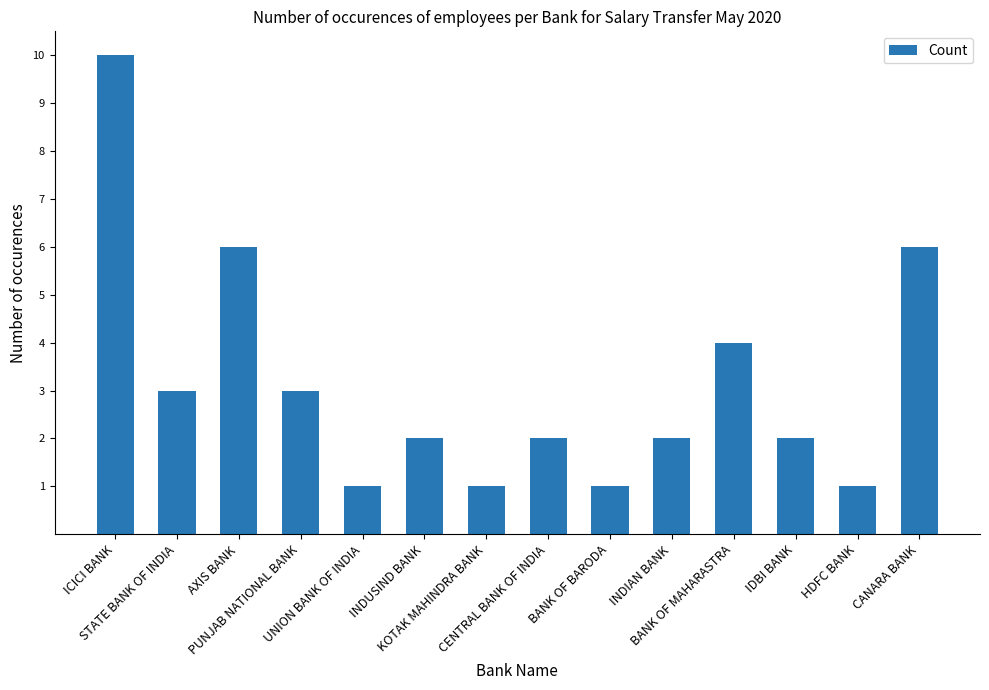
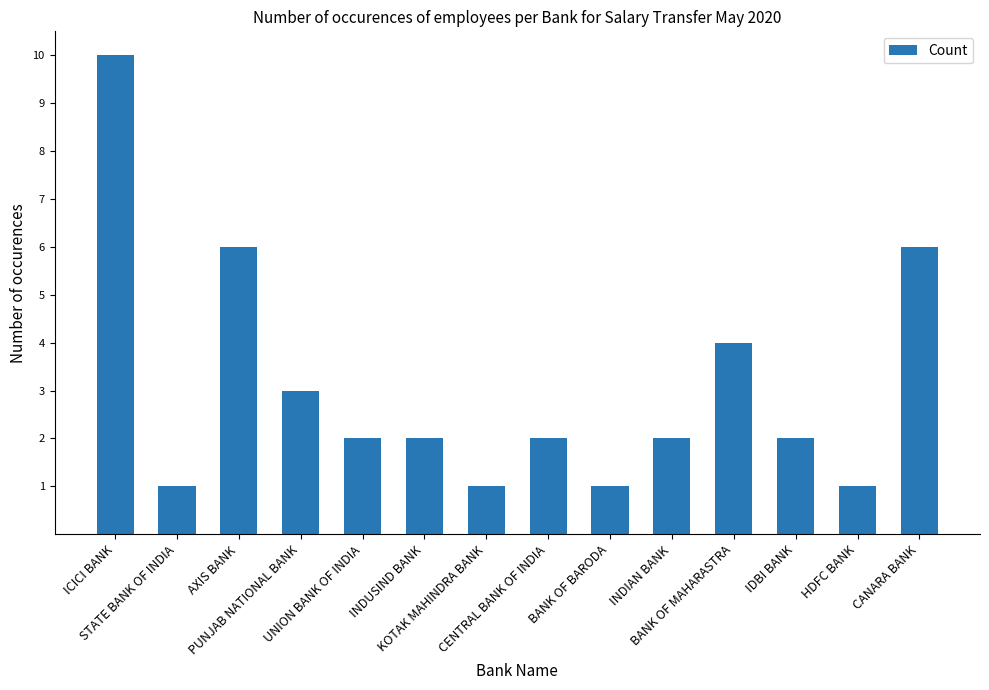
  {
    "ICICI BANK": 10,
-   "STATE BANK OF INDIA": 3,
+   "STATE BANK OF INDIA": 1,
    "AXIS BANK": 6,
    "PUNJAB NATIONAL BANK": 3,
-   "UNION BANK OF INDIA": 1,
+   "UNION BANK OF INDIA": 2,
    "INDUSIND BANK": 2,
    "KOTAK MAHINDRA BANK": 1,
    "CENTRAL BANK OF INDIA": 2,
    "BANK OF BARODA": 1,
    "INDIAN BANK": 2,
    "BANK OF MAHARASTRA": 4,
    "IDBI BANK": 2,
    "HDFC BANK": 1,
    "CANARA BANK": 6
  }
